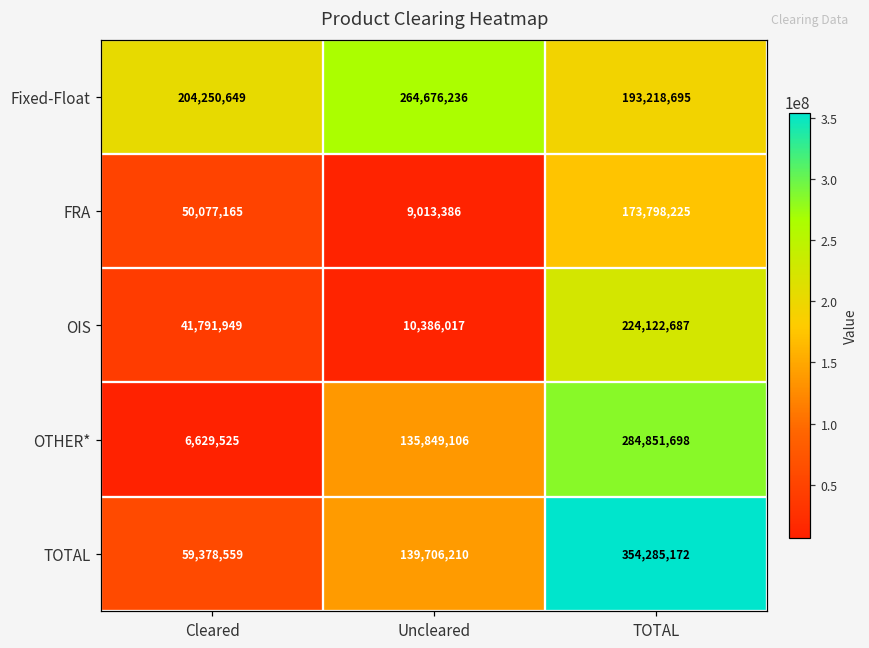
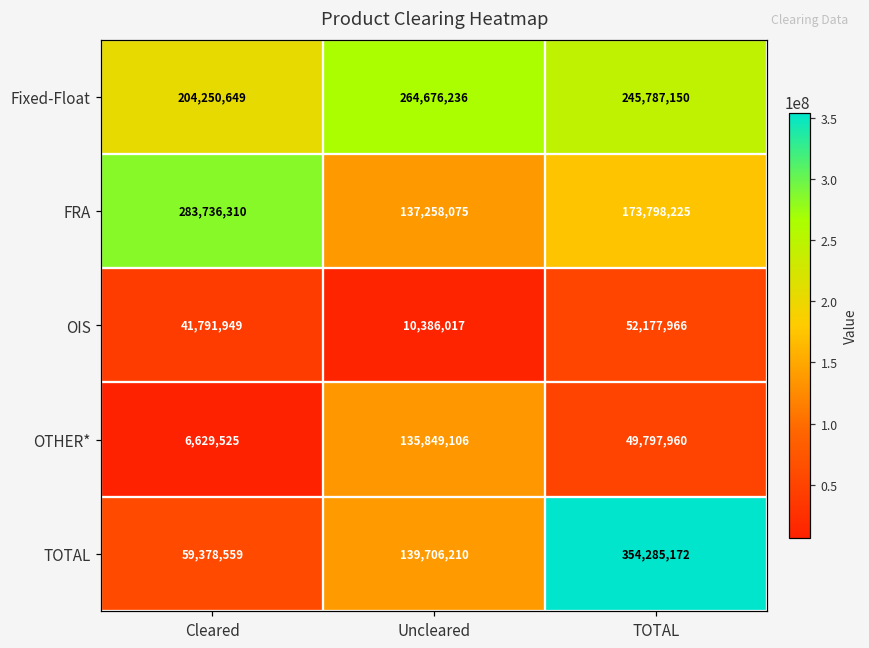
  {
    "Fixed-Float": {
      "Cleared": "204,250,649",
      "Uncleared": "264,676,236",
-     "TOTAL": "193,218,695"
+     "TOTAL": "245,787,150"
    },
    "FRA": {
-     "Cleared": "50,077,165",
-     "Uncleared": "9,013,386",
+     "Cleared": "283,736,310",
+     "Uncleared": "137,258,075",
      "TOTAL": "173,798,225"
    },
    "OIS": {
      "Cleared": "41,791,949",
      "Uncleared": "10,386,017",
-     "TOTAL": "224,122,687"
+     "TOTAL": "52,177,966"
    },
    "OTHER*": {
      "Cleared": "6,629,525",
      "Uncleared": "135,849,106",
-     "TOTAL": "284,851,698"
+     "TOTAL": "49,797,960"
    },
    "TOTAL": {
      "Cleared": "59,378,559",
      "Uncleared": "139,706,210",
      "TOTAL": "354,285,172"
    }
  }
